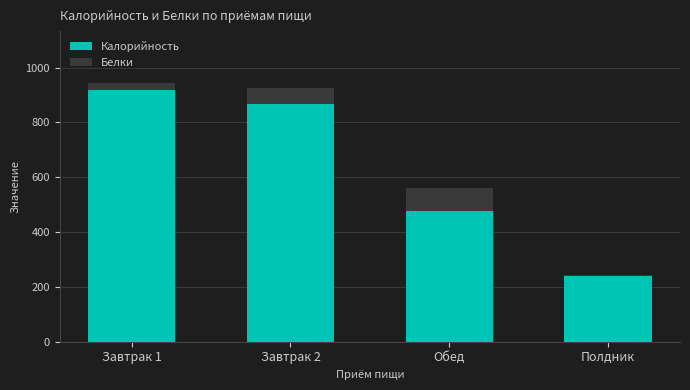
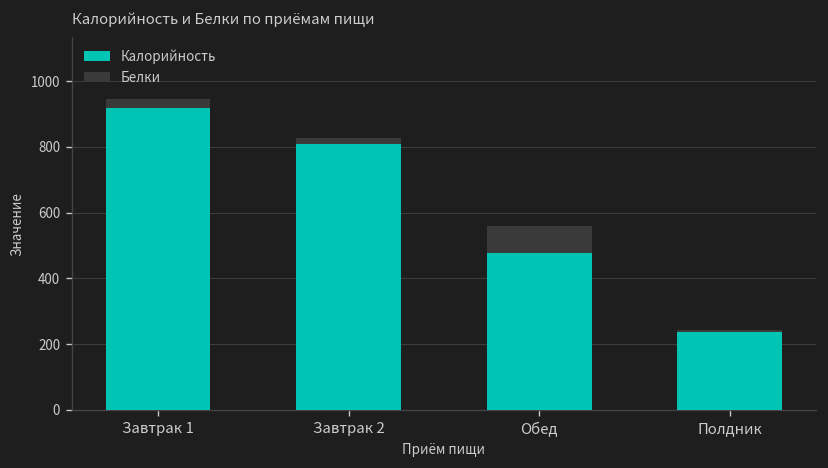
  {
    "Калорийность": {
      "Завтрак 1": 920,
-     "Завтрак 2": 870,
+     "Завтрак 2": 810,
      "Обед": 480,
      "Полдник": 240
    },
    "Белки": {
      "Завтрак 1": 30,
-     "Завтрак 2": 60,
+     "Завтрак 2": 20,
      "Обед": 80
    }
  }
